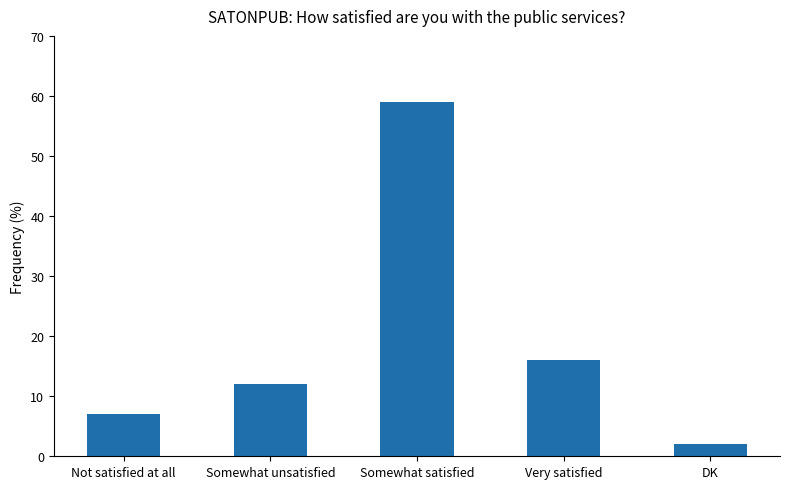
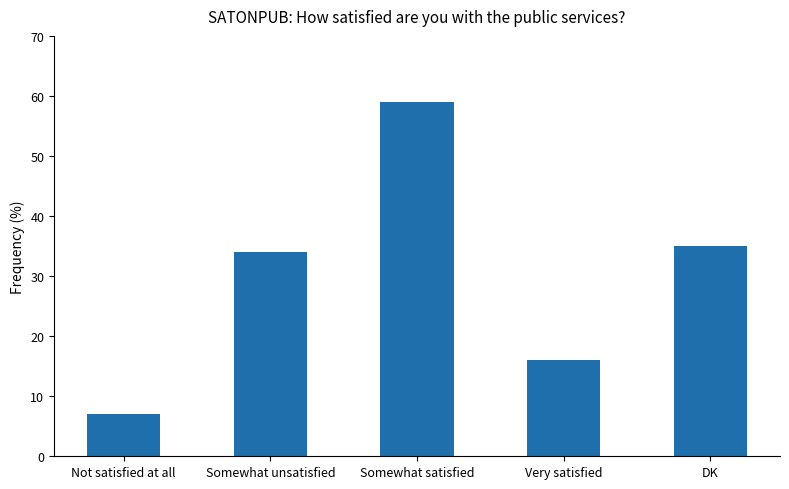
  {
    "Not satisfied at all": 7,
-   "Somewhat unsatisfied": 12,
+   "Somewhat unsatisfied": 34,
    "Somewhat satisfied": 59,
    "Very satisfied": 16,
-   "DK": 2
+   "DK": 35
  }
